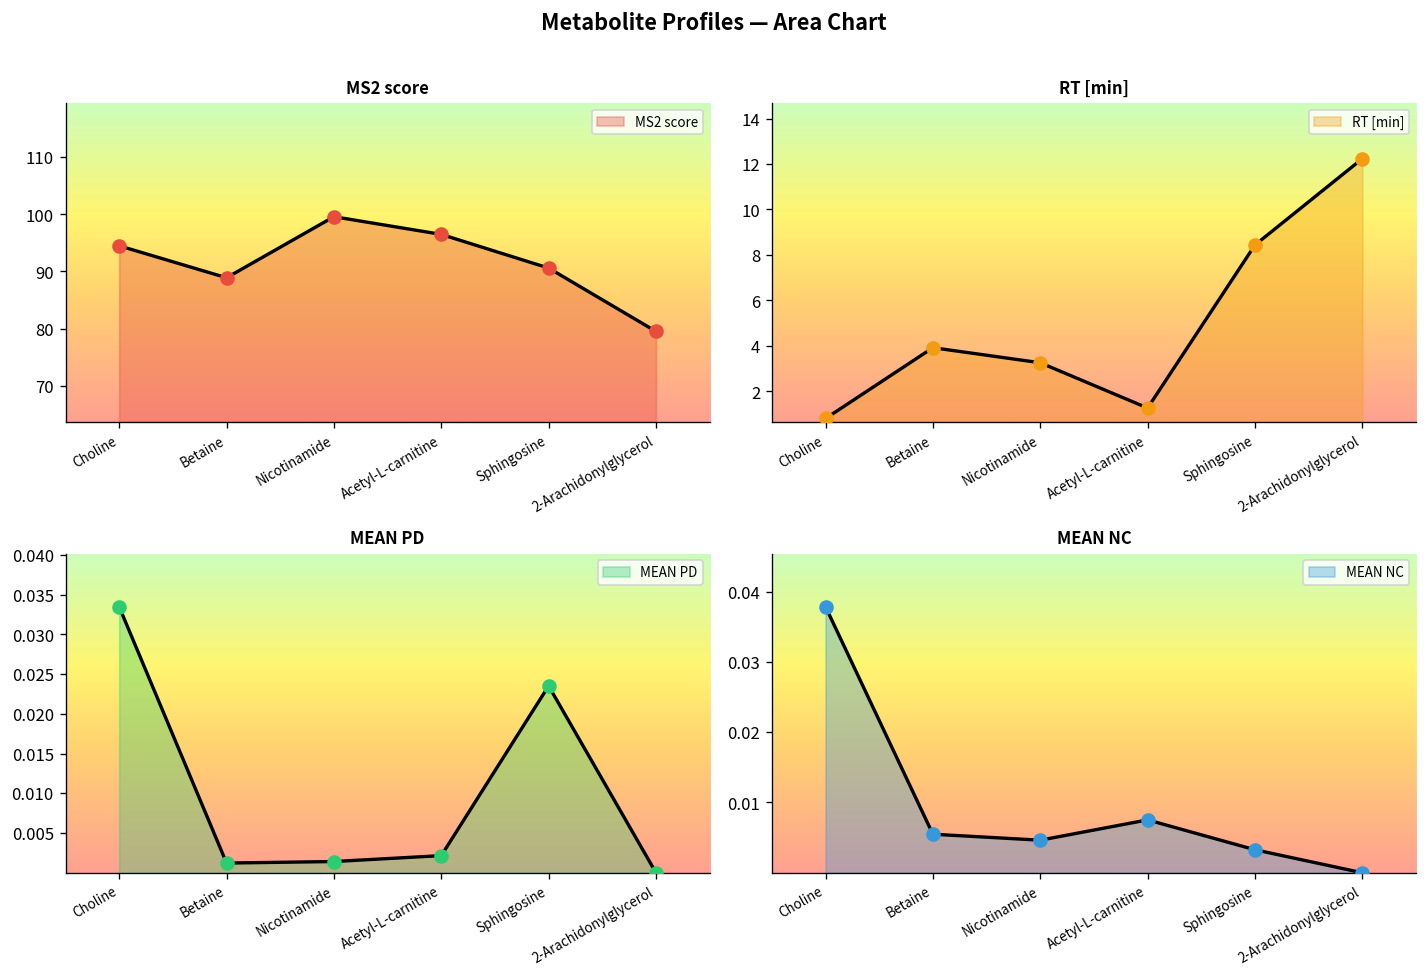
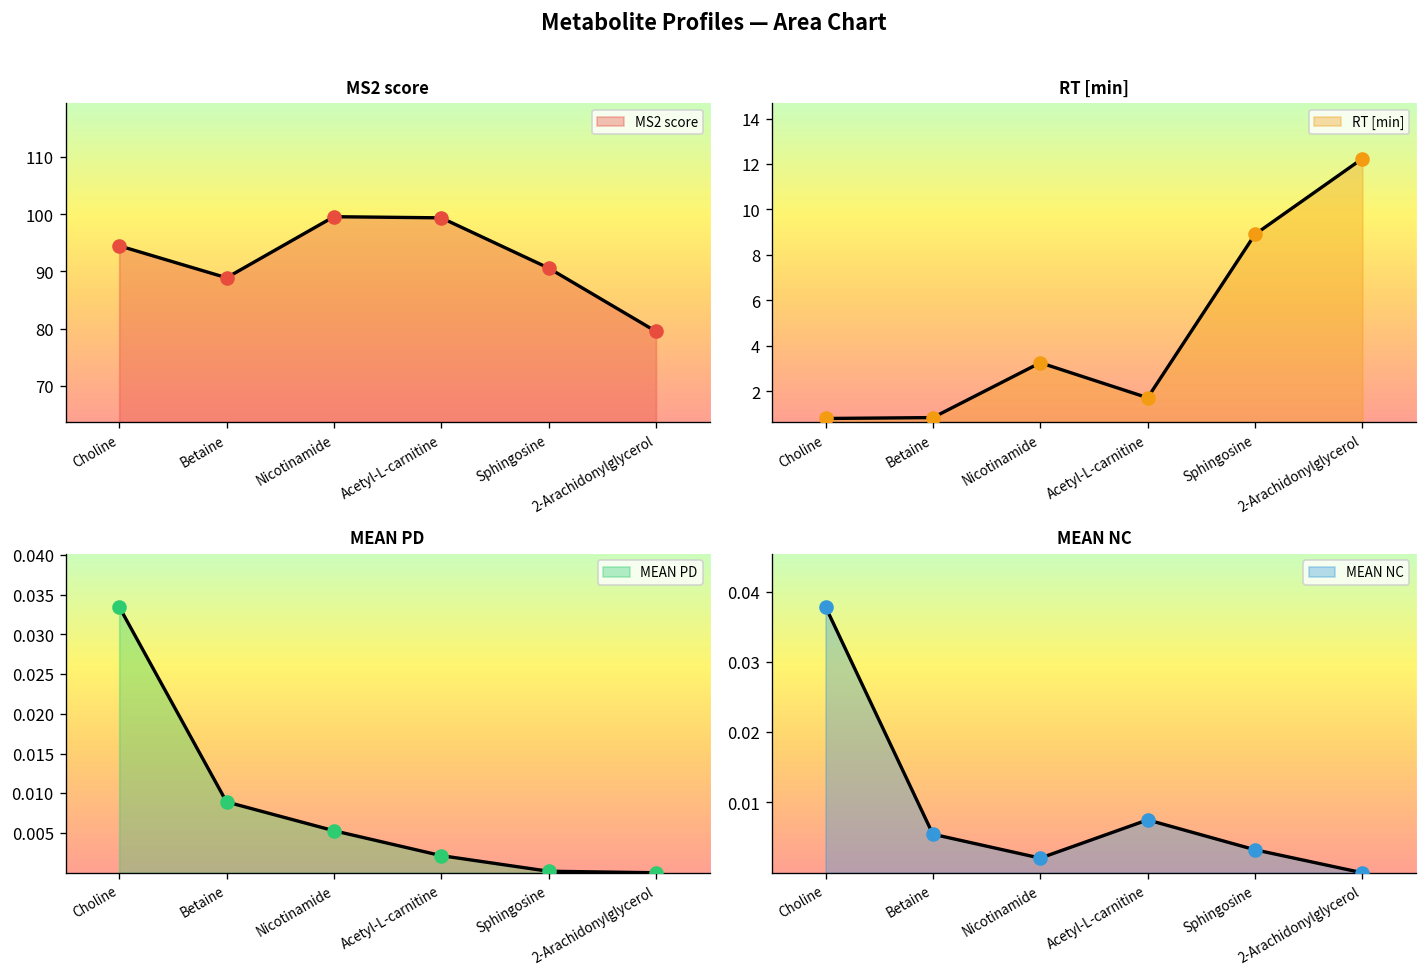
  {
    "MS2 score": {
      "Choline": 95,
      "Betaine": 89,
      "Nicotinamide": 100,
-     "Acetyl-L-carnitine": 97,
+     "Acetyl-L-carnitine": 99,
      "Sphingosine": 91,
      "2-Arachidonylglycerol": 80
    },
    "RT [min]": {
      "Choline": 0.8,
-     "Betaine": 3.9,
+     "Betaine": 0.8,
      "Nicotinamide": 3.3,
-     "Acetyl-L-carnitine": 1.3,
-     "Sphingosine": 8.4,
+     "Acetyl-L-carnitine": 1.7,
+     "Sphingosine": 8.9,
      "2-Arachidonylglycerol": 12.2
    },
    "MEAN PD": {
      "Choline": 0.033,
-     "Betaine": 0.001,
-     "Nicotinamide": 0.001,
+     "Betaine": 0.009,
+     "Nicotinamide": 0.005,
      "Acetyl-L-carnitine": 0.002,
-     "Sphingosine": 0.024,
+     "Sphingosine": 0.000,
      "2-Arachidonylglycerol": 0.000
    },
    "MEAN NC": {
      "Choline": 0.038,
      "Betaine": 0.005,
-     "Nicotinamide": 0.005,
+     "Nicotinamide": 0.002,
      "Acetyl-L-carnitine": 0.008,
      "Sphingosine": 0.003,
      "2-Arachidonylglycerol": 0.000
    }
  }
